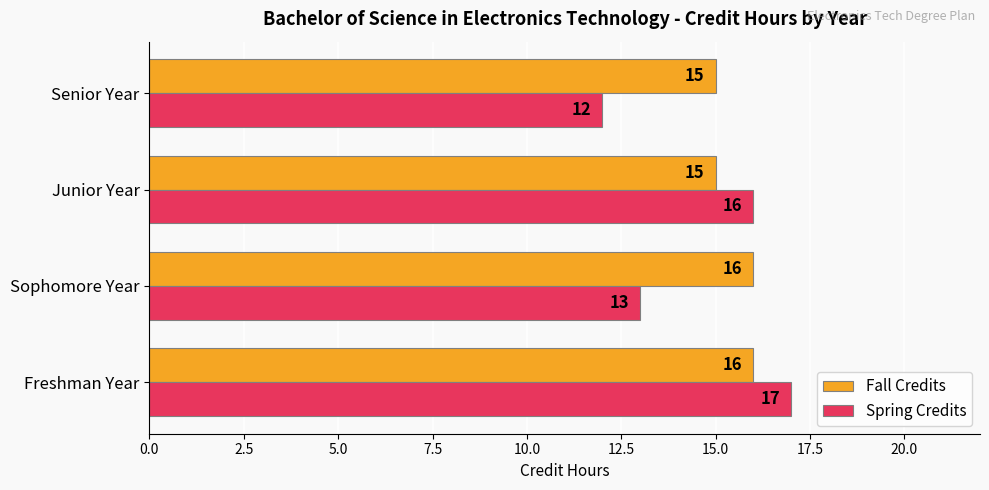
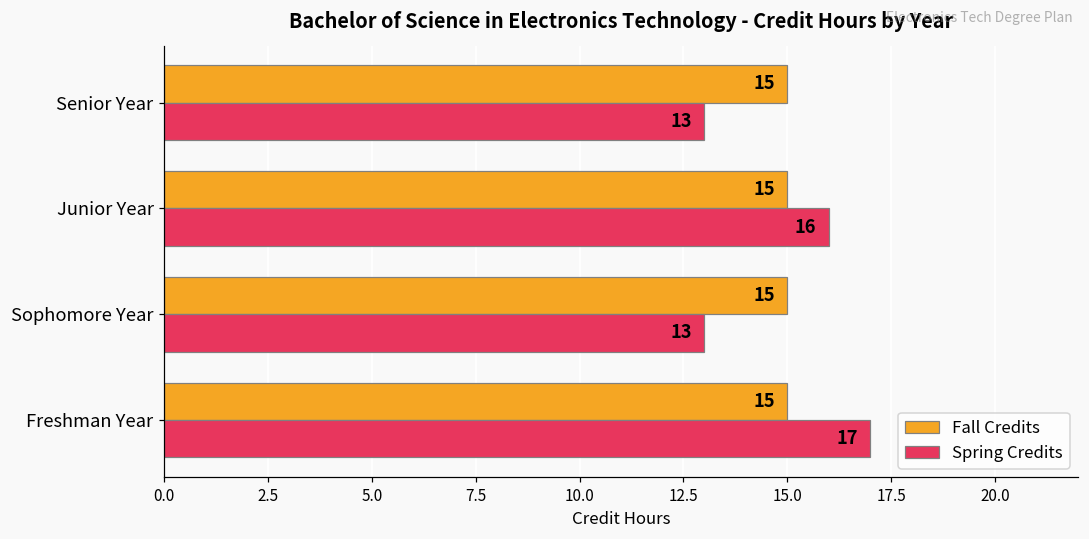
  {
    "Fall Credits": {
      "Senior Year": 15,
      "Junior Year": 15,
-     "Sophomore Year": 16,
-     "Freshman Year": 16
+     "Sophomore Year": 15,
+     "Freshman Year": 15
    },
    "Spring Credits": {
-     "Senior Year": 12,
+     "Senior Year": 13,
      "Junior Year": 16,
      "Sophomore Year": 13,
      "Freshman Year": 17
    }
  }
